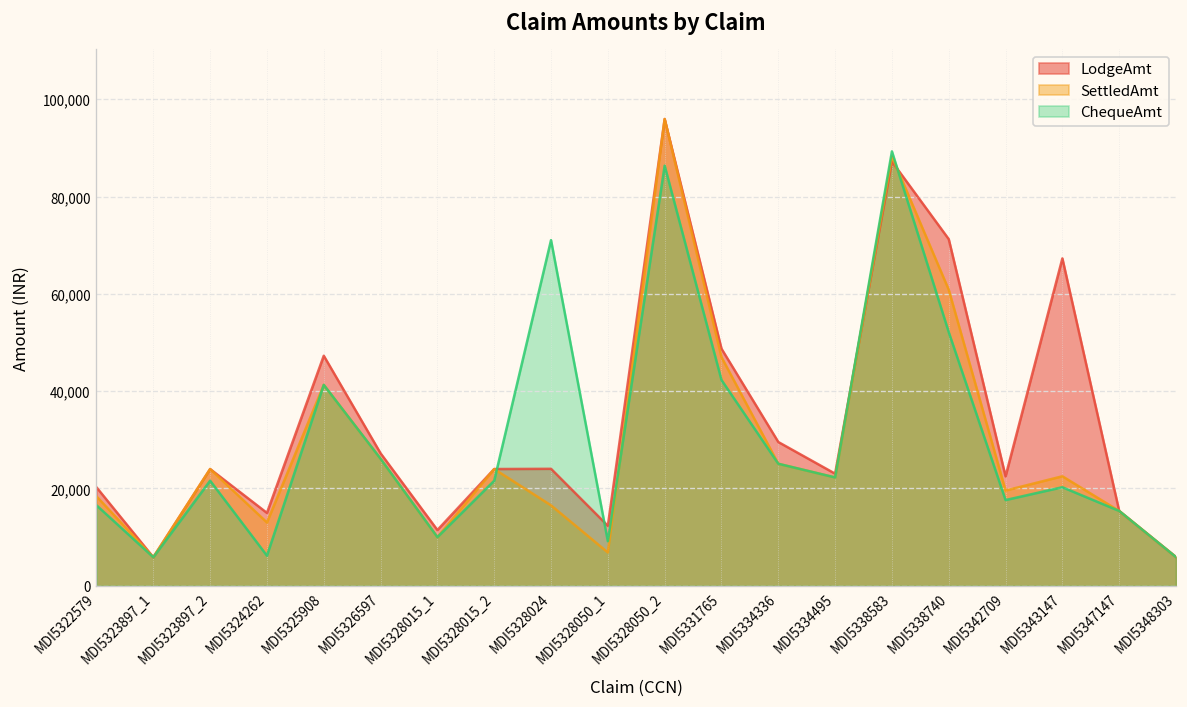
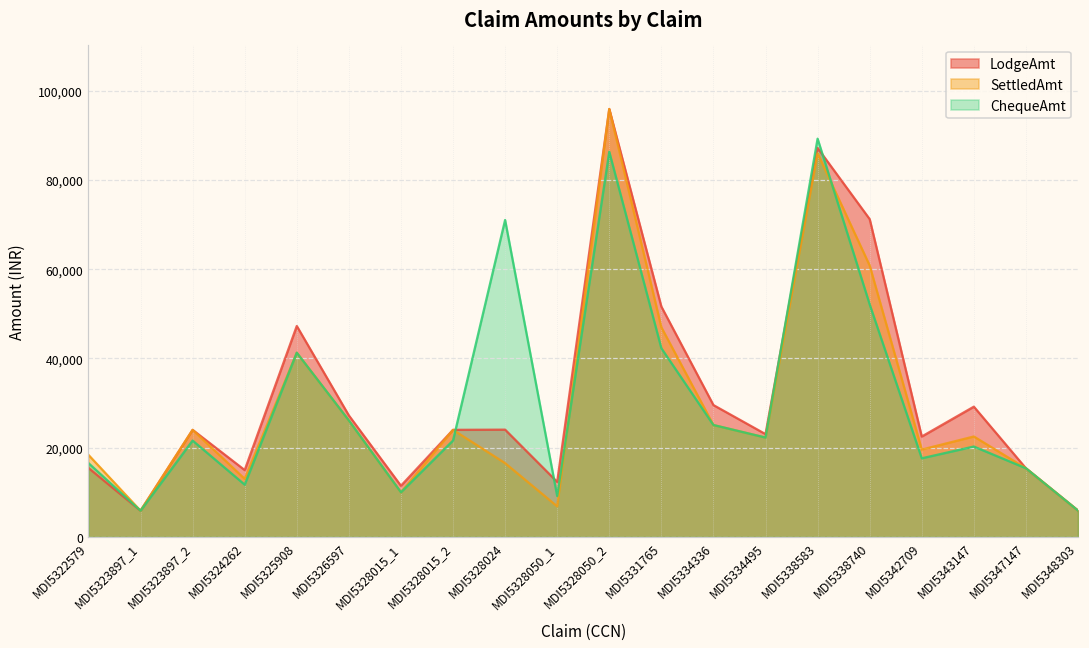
  {
    "LodgeAmt": {
-     "MDI5322579": "20,000",
+     "MDI5322579": "15,000",
      "MDI5324262": "15,000",
      "MDI5325908": "47,000",
      "MDI5326597": "27,000",
      "MDI5328015_1": "11,000",
      "MDI5328024": "24,000",
      "MDI5328050_1": "12,000",
-     "MDI5331765": "49,000",
+     "MDI5331765": "52,000",
      "MDI5334336": "30,000",
      "MDI5334495": "23,000",
      "MDI5338583": "87,000",
      "MDI5338740": "71,000",
      "MDI5342709": "23,000",
-     "MDI5343147": "67,000"
+     "MDI5343147": "29,000"
    },
    "SettledAmt": {
      "MDI5322579": "18,000",
      "MDI5324262": "13,000",
      "MDI5328024": "17,000",
      "MDI5328050_1": "7,000",
      "MDI5331765": "47,000",
-     "MDI5338583": "88,000",
+     "MDI5338583": "86,000",
      "MDI5338740": "61,000",
      "MDI5342709": "20,000",
      "MDI5343147": "23,000"
    },
    "ChequeAmt": {
      "MDI5322579": "17,000",
      "MDI5323897_2": "22,000",
-     "MDI5324262": "6,000",
+     "MDI5324262": "12,000",
      "MDI5328015_2": "22,000",
      "MDI5328024": "71,000",
      "MDI5328050_1": "9,000",
      "MDI5328050_2": "86,000",
      "MDI5331765": "42,000",
      "MDI5338583": "89,000",
      "MDI5338740": "52,000",
      "MDI5342709": "18,000",
      "MDI5343147": "20,000"
    }
  }
